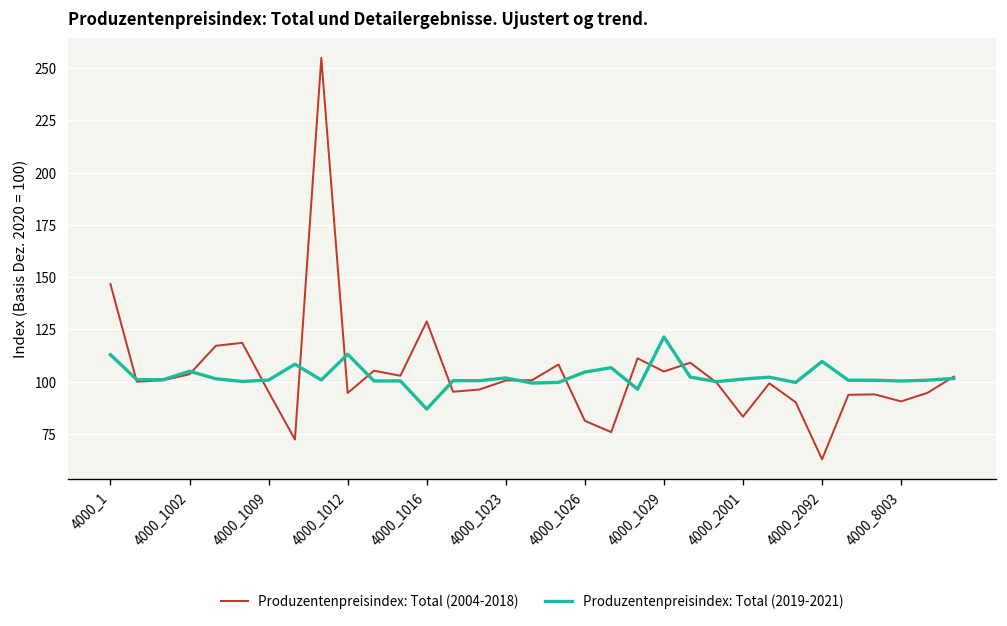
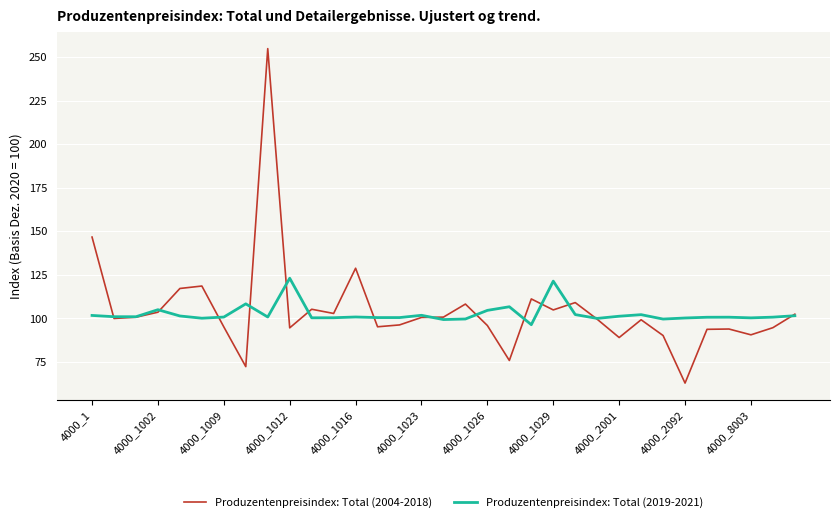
  {
    "Produzentenpreisindex: Total (2004-2018)": {
      "4000_1": 147,
      "4000_1009": 95,
      "4000_1012": 95,
      "4000_1016": 129,
-     "4000_1026": 81,
+     "4000_1026": 96,
      "4000_1029": 105,
-     "4000_2001": 83,
+     "4000_2001": 89,
      "4000_2092": 63,
      "4000_8003": 91
    },
    "Produzentenpreisindex: Total (2019-2021)": {
-     "4000_1": 113,
+     "4000_1": 102,
      "4000_1009": 101,
-     "4000_1012": 113,
-     "4000_1016": 87,
+     "4000_1012": 123,
+     "4000_1016": 101,
      "4000_1026": 105,
      "4000_1029": 121,
      "4000_2001": 101,
-     "4000_2092": 110,
+     "4000_2092": 100,
      "4000_8003": 100
    }
  }
